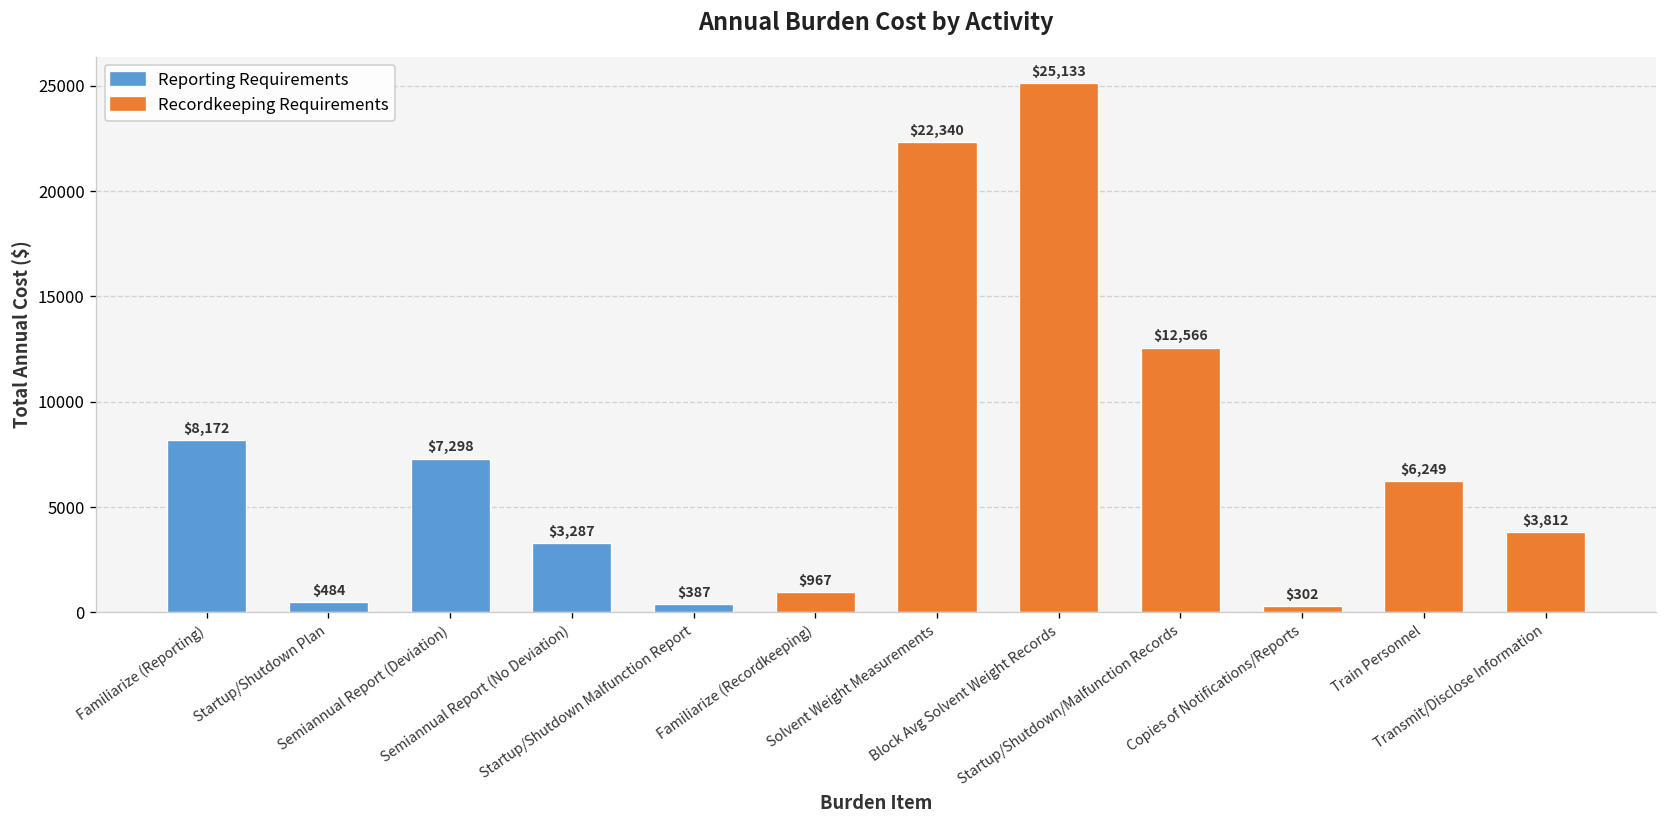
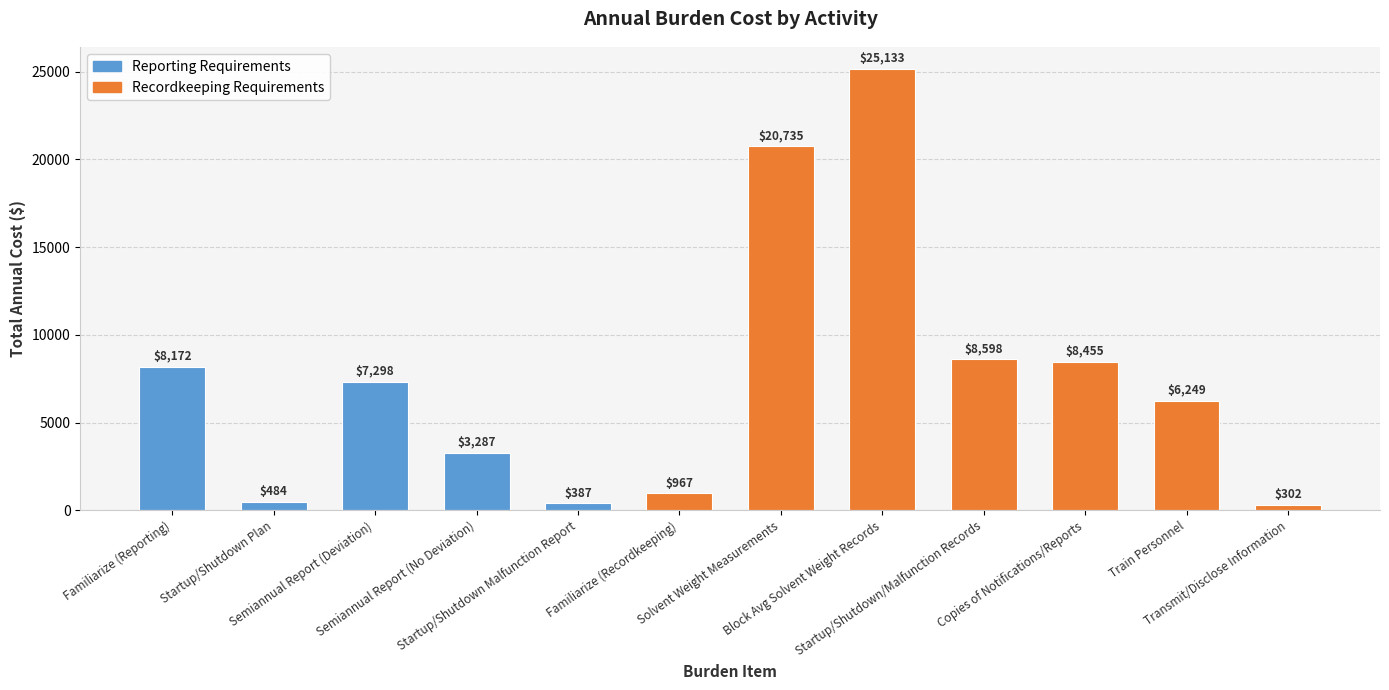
  {
    "Familiarize (Reporting)": "$8,172",
    "Startup/Shutdown Plan": "$484",
    "Semiannual Report (Deviation)": "$7,298",
    "Semiannual Report (No Deviation)": "$3,287",
    "Startup/Shutdown Malfunction Report": "$387",
    "Familiarize (Recordkeeping)": "$967",
-   "Solvent Weight Measurements": "$22,340",
+   "Solvent Weight Measurements": "$20,735",
    "Block Avg Solvent Weight Records": "$25,133",
-   "Startup/Shutdown/Malfunction Records": "$12,566",
-   "Copies of Notifications/Reports": "$302",
+   "Startup/Shutdown/Malfunction Records": "$8,598",
+   "Copies of Notifications/Reports": "$8,455",
    "Train Personnel": "$6,249",
-   "Transmit/Disclose Information": "$3,812"
+   "Transmit/Disclose Information": "$302"
  }
